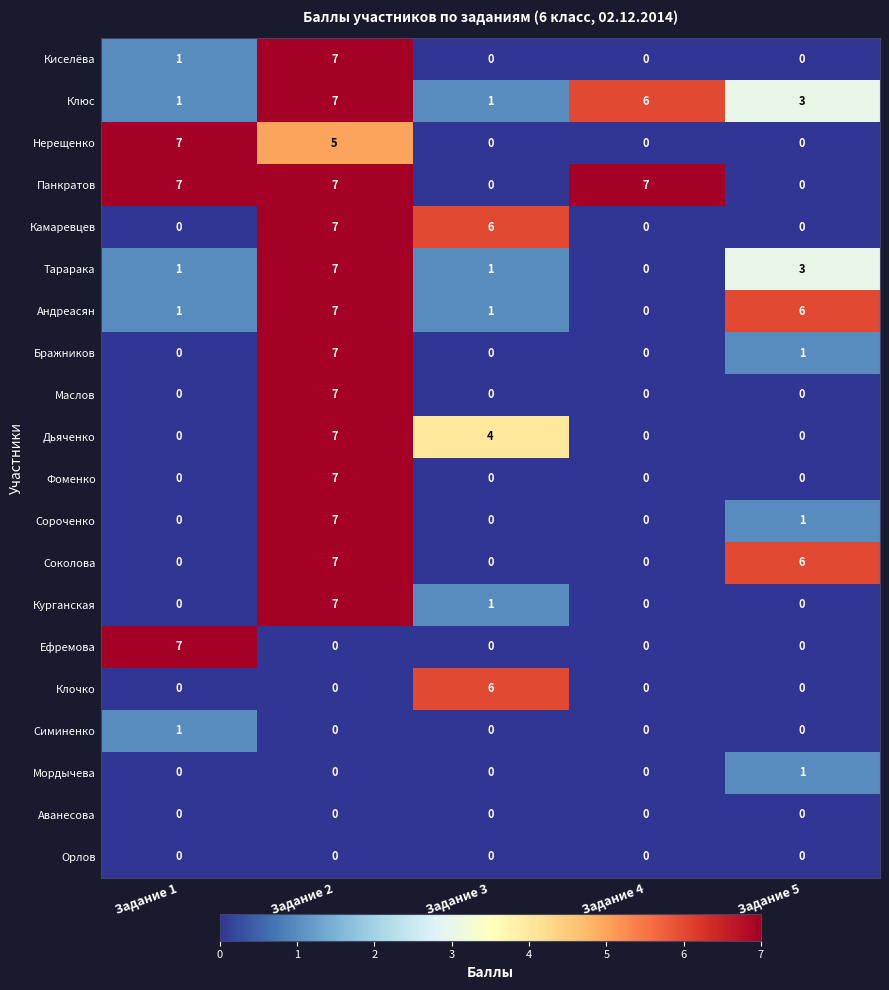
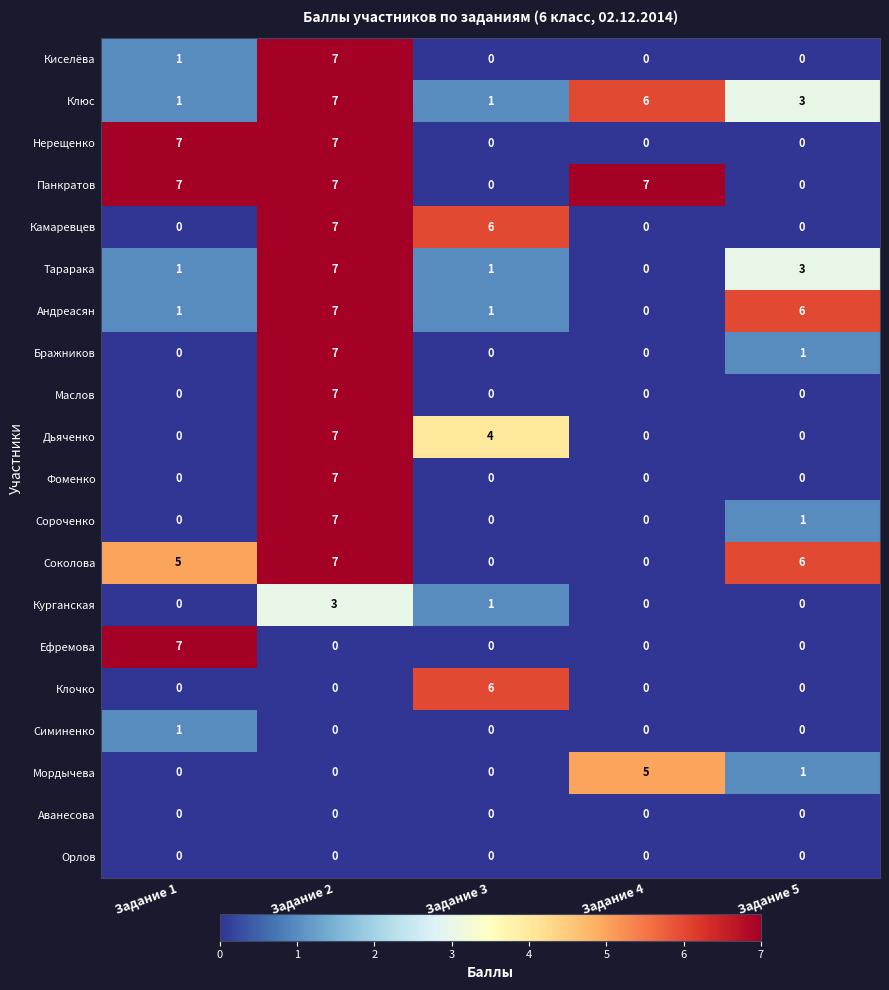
  {
    "Киселёва": {
      "Задание 1": 1,
      "Задание 2": 7,
      "Задание 3": 0,
      "Задание 4": 0,
      "Задание 5": 0
    },
    "Клюс": {
      "Задание 1": 1,
      "Задание 2": 7,
      "Задание 3": 1,
      "Задание 4": 6,
      "Задание 5": 3
    },
    "Нерещенко": {
      "Задание 1": 7,
-     "Задание 2": 5,
+     "Задание 2": 7,
      "Задание 3": 0,
      "Задание 4": 0,
      "Задание 5": 0
    },
    "Панкратов": {
      "Задание 1": 7,
      "Задание 2": 7,
      "Задание 3": 0,
      "Задание 4": 7,
      "Задание 5": 0
    },
    "Камаревцев": {
      "Задание 1": 0,
      "Задание 2": 7,
      "Задание 3": 6,
      "Задание 4": 0,
      "Задание 5": 0
    },
    "Тарарака": {
      "Задание 1": 1,
      "Задание 2": 7,
      "Задание 3": 1,
      "Задание 4": 0,
      "Задание 5": 3
    },
    "Андреасян": {
      "Задание 1": 1,
      "Задание 2": 7,
      "Задание 3": 1,
      "Задание 4": 0,
      "Задание 5": 6
    },
    "Бражников": {
      "Задание 1": 0,
      "Задание 2": 7,
      "Задание 3": 0,
      "Задание 4": 0,
      "Задание 5": 1
    },
    "Маслов": {
      "Задание 1": 0,
      "Задание 2": 7,
      "Задание 3": 0,
      "Задание 4": 0,
      "Задание 5": 0
    },
    "Дьяченко": {
      "Задание 1": 0,
      "Задание 2": 7,
      "Задание 3": 4,
      "Задание 4": 0,
      "Задание 5": 0
    },
    "Фоменко": {
      "Задание 1": 0,
      "Задание 2": 7,
      "Задание 3": 0,
      "Задание 4": 0,
      "Задание 5": 0
    },
    "Сороченко": {
      "Задание 1": 0,
      "Задание 2": 7,
      "Задание 3": 0,
      "Задание 4": 0,
      "Задание 5": 1
    },
    "Соколова": {
-     "Задание 1": 0,
+     "Задание 1": 5,
      "Задание 2": 7,
      "Задание 3": 0,
      "Задание 4": 0,
      "Задание 5": 6
    },
    "Курганская": {
      "Задание 1": 0,
-     "Задание 2": 7,
+     "Задание 2": 3,
      "Задание 3": 1,
      "Задание 4": 0,
      "Задание 5": 0
    },
    "Ефремова": {
      "Задание 1": 7,
      "Задание 2": 0,
      "Задание 3": 0,
      "Задание 4": 0,
      "Задание 5": 0
    },
    "Клочко": {
      "Задание 1": 0,
      "Задание 2": 0,
      "Задание 3": 6,
      "Задание 4": 0,
      "Задание 5": 0
    },
    "Симиненко": {
      "Задание 1": 1,
      "Задание 2": 0,
      "Задание 3": 0,
      "Задание 4": 0,
      "Задание 5": 0
    },
    "Мордычева": {
      "Задание 1": 0,
      "Задание 2": 0,
      "Задание 3": 0,
-     "Задание 4": 0,
+     "Задание 4": 5,
      "Задание 5": 1
    },
    "Аванесова": {
      "Задание 1": 0,
      "Задание 2": 0,
      "Задание 3": 0,
      "Задание 4": 0,
      "Задание 5": 0
    },
    "Орлов": {
      "Задание 1": 0,
      "Задание 2": 0,
      "Задание 3": 0,
      "Задание 4": 0,
      "Задание 5": 0
    }
  }
